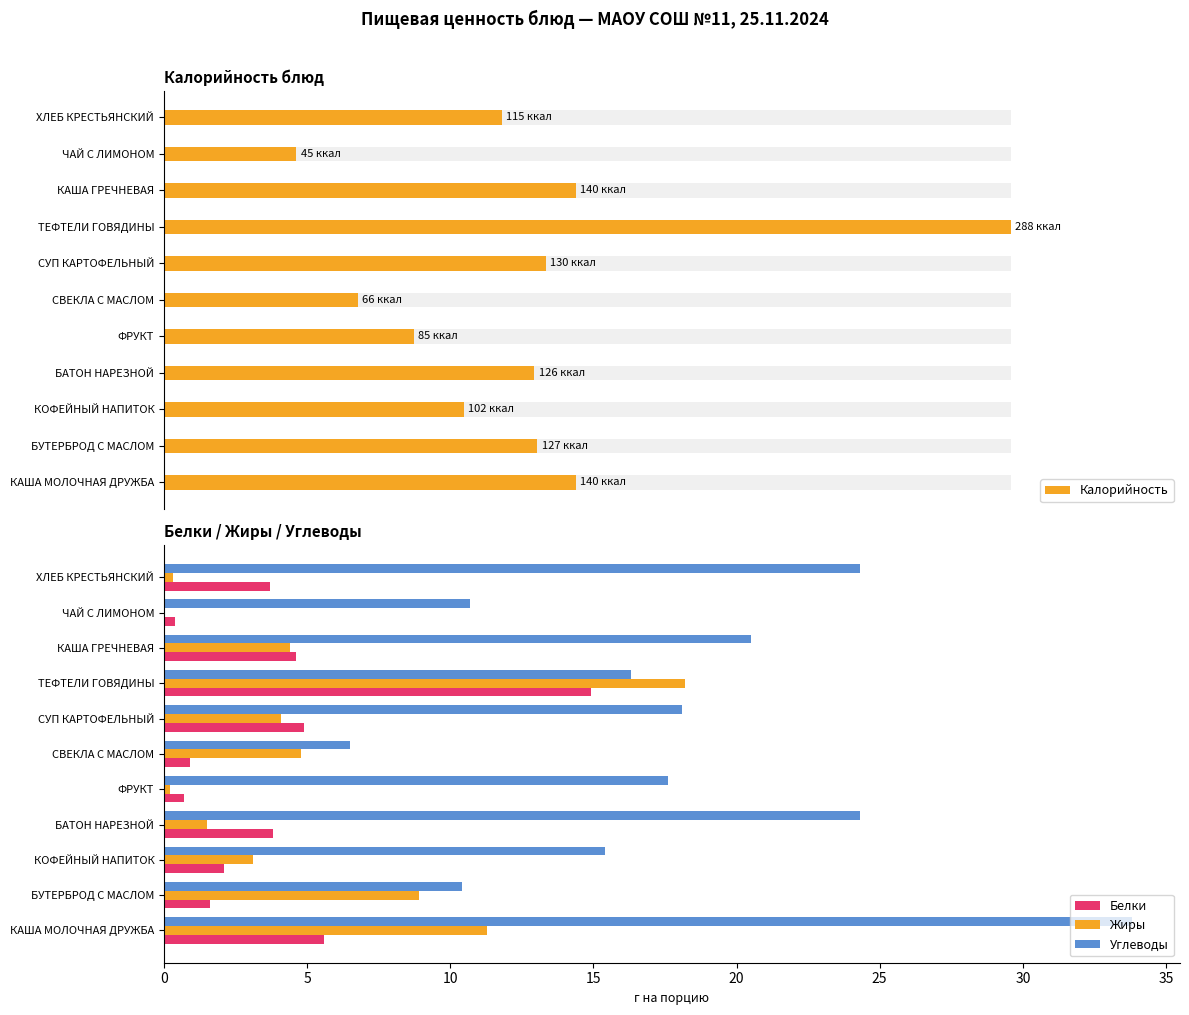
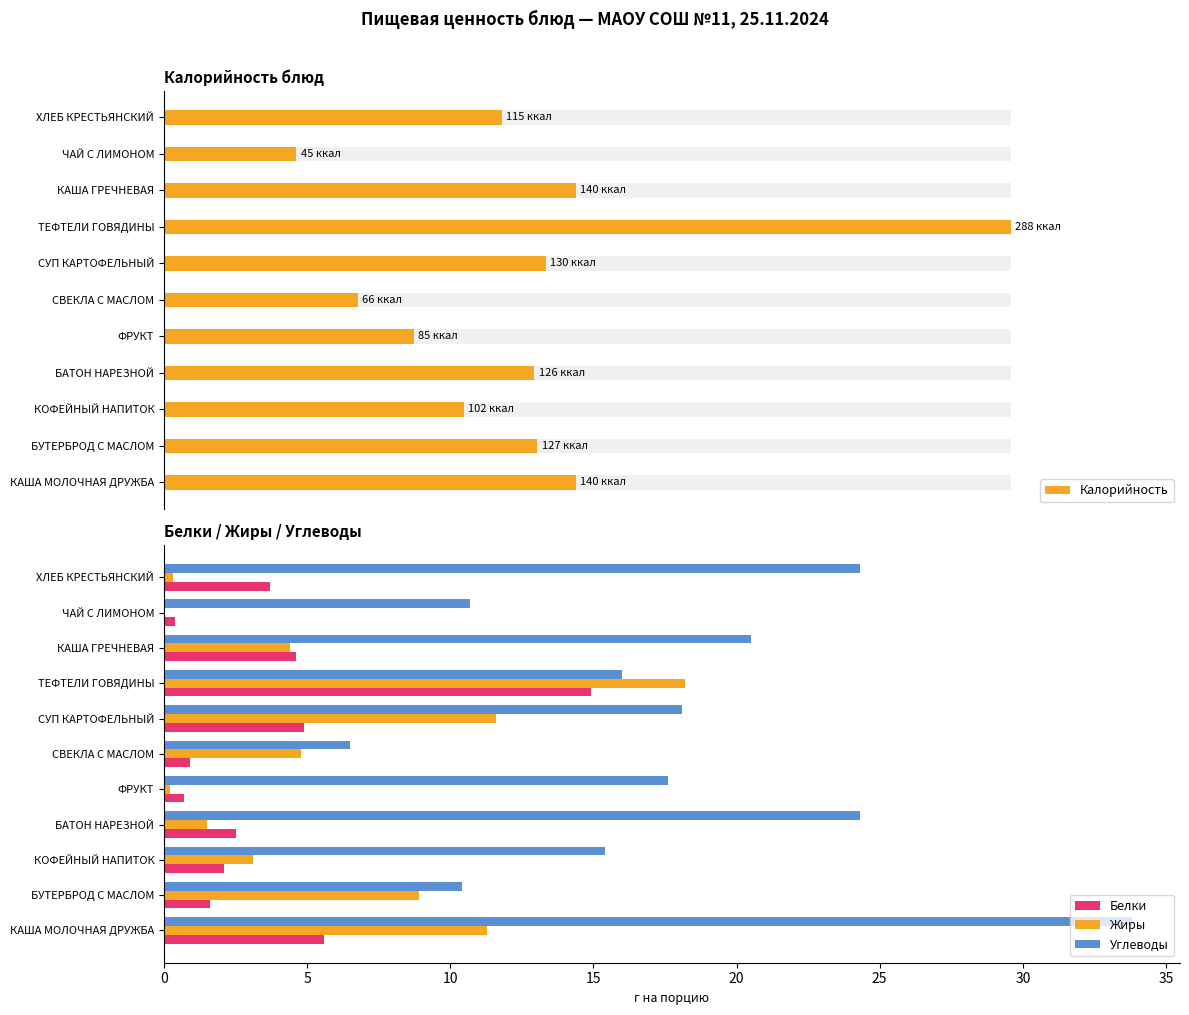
  {
    "Белки / Жиры / Углеводы": {
      "Белки": {
        "ХЛЕБ КРЕСТЬЯНСКИЙ": 3.7,
        "ЧАЙ С ЛИМОНОМ": 0.4,
        "КАША ГРЕЧНЕВАЯ": 4.6,
        "ТЕФТЕЛИ ГОВЯДИНЫ": 14.9,
        "СУП КАРТОФЕЛЬНЫЙ": 4.9,
        "СВЕКЛА С МАСЛОМ": 0.9,
        "ФРУКТ": 0.7,
-       "БАТОН НАРЕЗНОЙ": 3.8,
+       "БАТОН НАРЕЗНОЙ": 2.5,
        "КОФЕЙНЫЙ НАПИТОК": 2.1,
        "БУТЕРБРОД С МАСЛОМ": 1.6,
        "КАША МОЛОЧНАЯ ДРУЖБА": 5.6
      },
      "Жиры": {
        "ХЛЕБ КРЕСТЬЯНСКИЙ": 0.3,
        "ЧАЙ С ЛИМОНОМ": 0.0,
        "КАША ГРЕЧНЕВАЯ": 4.4,
        "ТЕФТЕЛИ ГОВЯДИНЫ": 18.2,
-       "СУП КАРТОФЕЛЬНЫЙ": 4.1,
+       "СУП КАРТОФЕЛЬНЫЙ": 11.6,
        "СВЕКЛА С МАСЛОМ": 4.8,
        "ФРУКТ": 0.2,
        "БАТОН НАРЕЗНОЙ": 1.5,
        "КОФЕЙНЫЙ НАПИТОК": 3.1,
        "БУТЕРБРОД С МАСЛОМ": 8.9,
        "КАША МОЛОЧНАЯ ДРУЖБА": 11.3
      },
      "Углеводы": {
        "ХЛЕБ КРЕСТЬЯНСКИЙ": 24.3,
        "ЧАЙ С ЛИМОНОМ": 10.7,
        "КАША ГРЕЧНЕВАЯ": 20.5,
-       "ТЕФТЕЛИ ГОВЯДИНЫ": 16.3,
+       "ТЕФТЕЛИ ГОВЯДИНЫ": 16.0,
        "СУП КАРТОФЕЛЬНЫЙ": 18.1,
        "СВЕКЛА С МАСЛОМ": 6.5,
        "ФРУКТ": 17.6,
        "БАТОН НАРЕЗНОЙ": 24.3,
        "КОФЕЙНЫЙ НАПИТОК": 15.4,
        "БУТЕРБРОД С МАСЛОМ": 10.4
      }
    }
  }
